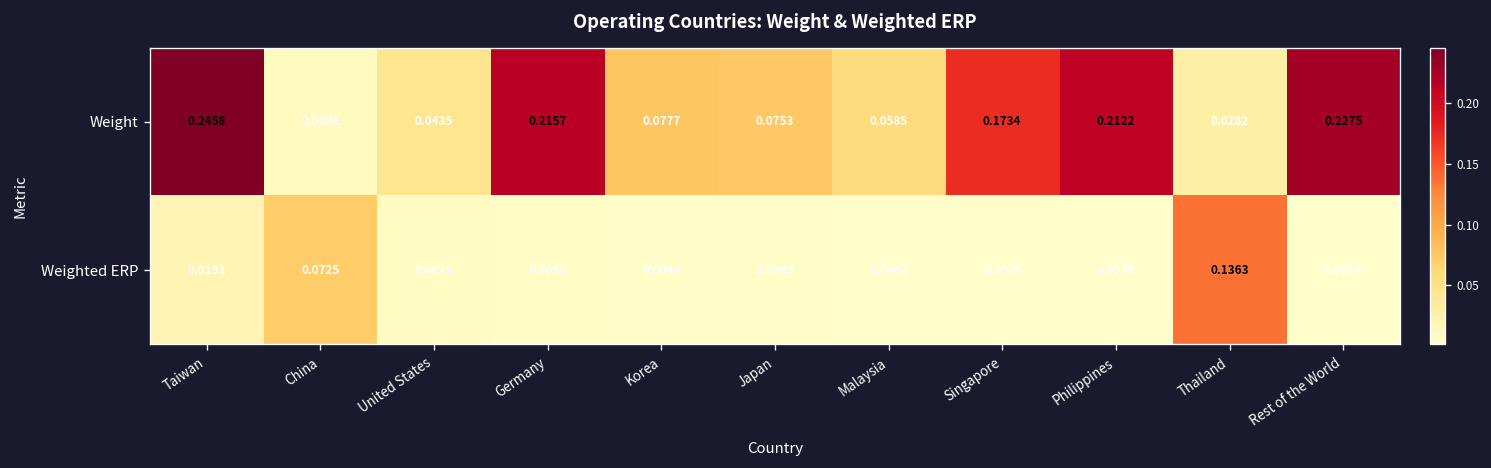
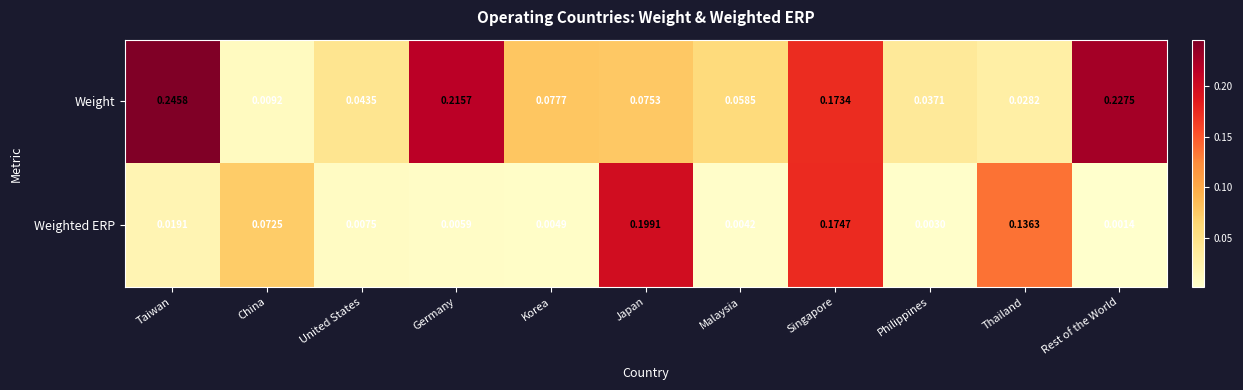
  {
    "Weight": {
      "Taiwan": 0.2458,
      "China": 0.0092,
      "United States": 0.0435,
      "Germany": 0.2157,
      "Korea": 0.0777,
      "Japan": 0.0753,
      "Malaysia": 0.0585,
      "Singapore": 0.1734,
-     "Philippines": 0.2122,
+     "Philippines": 0.0371,
      "Thailand": 0.0282,
      "Rest of the World": 0.2275
    },
    "Weighted ERP": {
      "Taiwan": 0.0191,
      "China": 0.0725,
      "United States": 0.0075,
      "Germany": 0.0059,
      "Korea": 0.0049,
-     "Japan": 0.0049,
+     "Japan": 0.1991,
      "Malaysia": 0.0042,
-     "Singapore": 0.0029,
+     "Singapore": 0.1747,
      "Philippines": 0.0030,
      "Thailand": 0.1363,
      "Rest of the World": 0.0014
    }
  }
